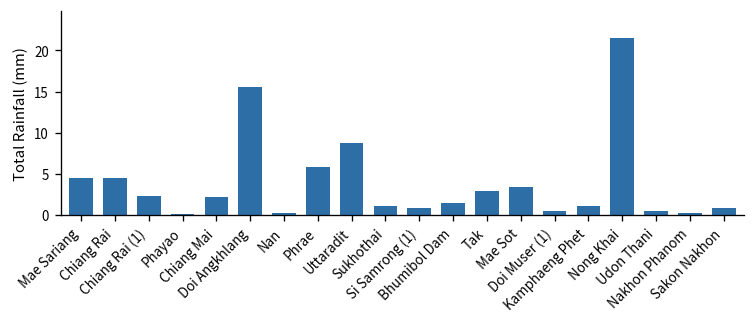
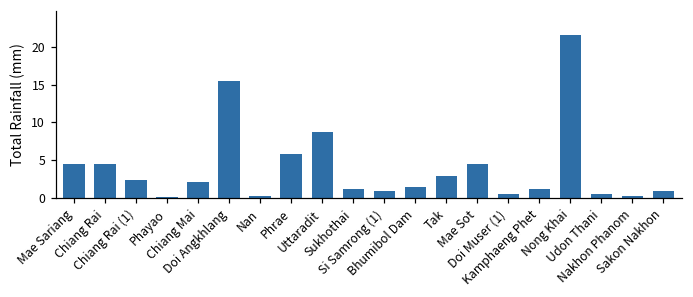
  {
    "Mae Sariang": 4,
    "Chiang Rai": 4,
    "Chiang Rai (1)": 2,
    "Chiang Mai": 2,
    "Doi Angkhlang": 16,
    "Phrae": 6,
    "Uttaradit": 9,
    "Sukhothai": 1,
    "Si Samrong (1)": 1,
    "Bhumibol Dam": 1,
    "Tak": 3,
-   "Mae Sot": 3,
+   "Mae Sot": 5,
    "Doi Muser (1)": 0,
    "Kamphaeng Phet": 1,
    "Nong Khai": 22,
    "Udon Thani": 1,
    "Sakon Nakhon": 1
  }
